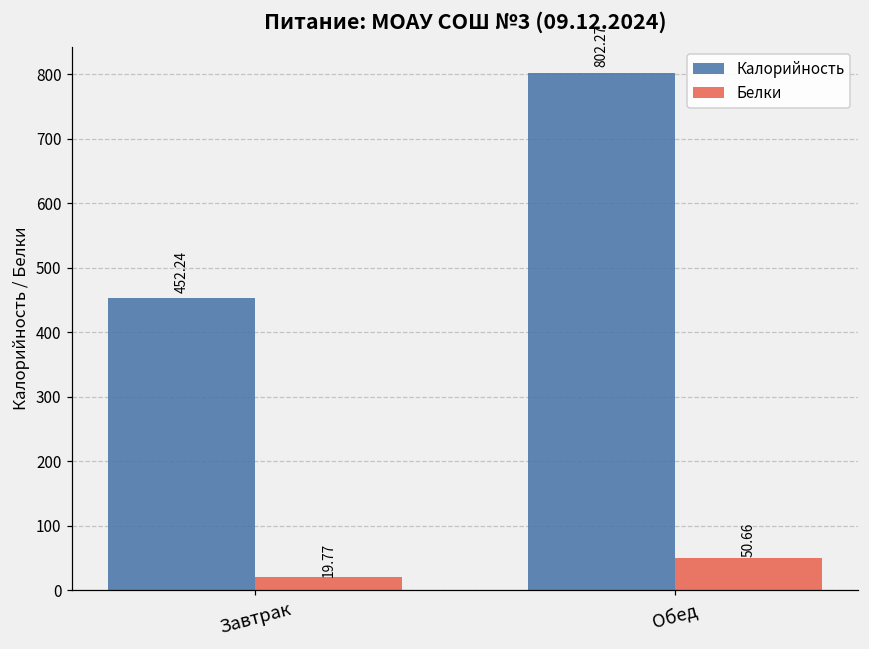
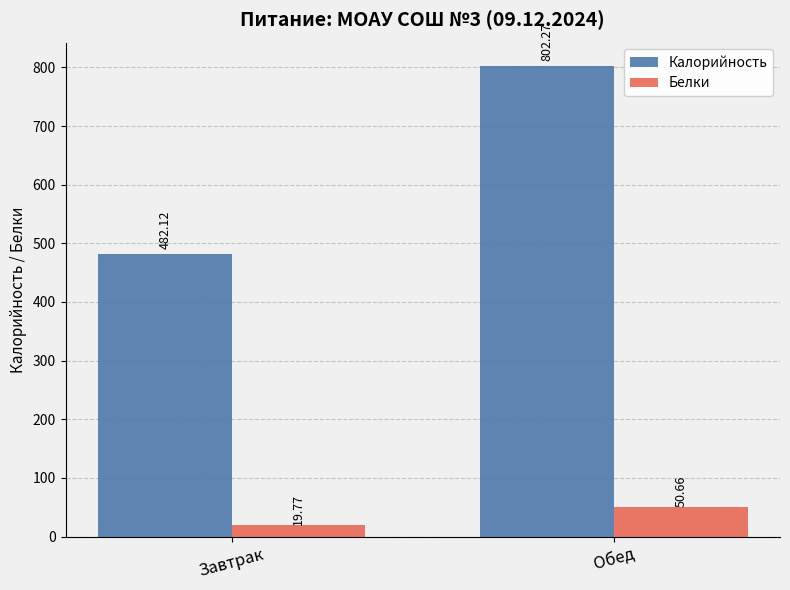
  {
    "Калорийность": {
-     "Завтрак": 452.24,
+     "Завтрак": 482.12,
      "Обед": 802.27
    },
    "Белки": {
      "Завтрак": 19.77,
      "Обед": 50.66
    }
  }
